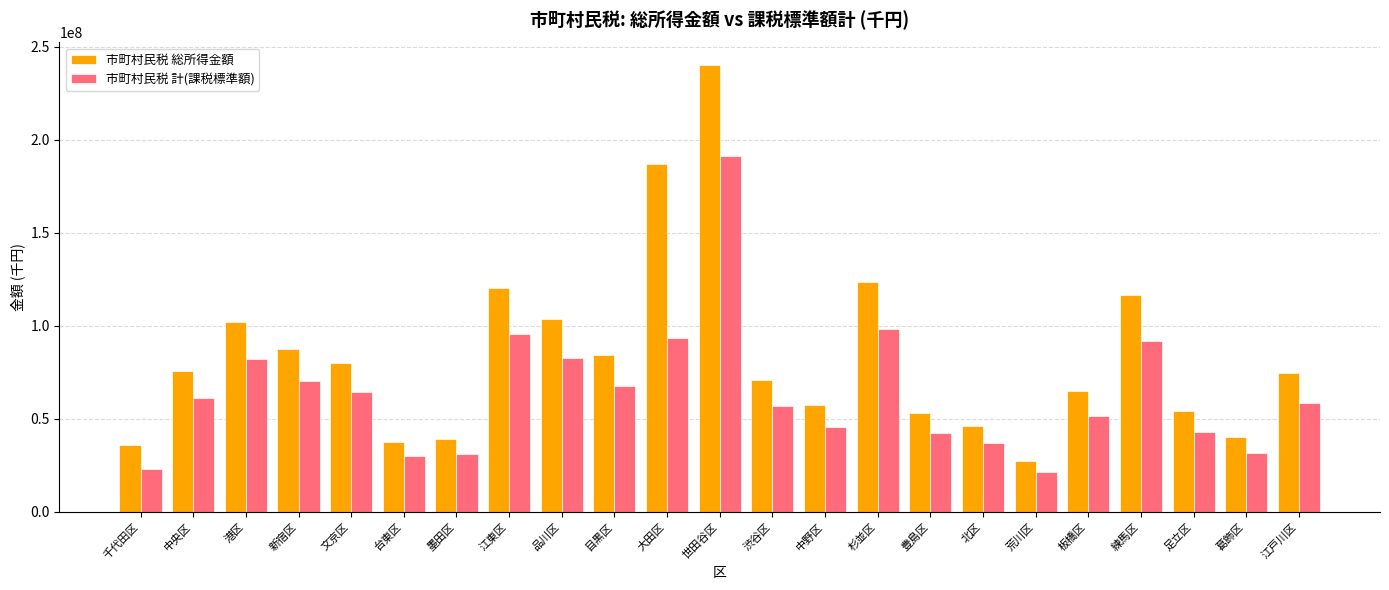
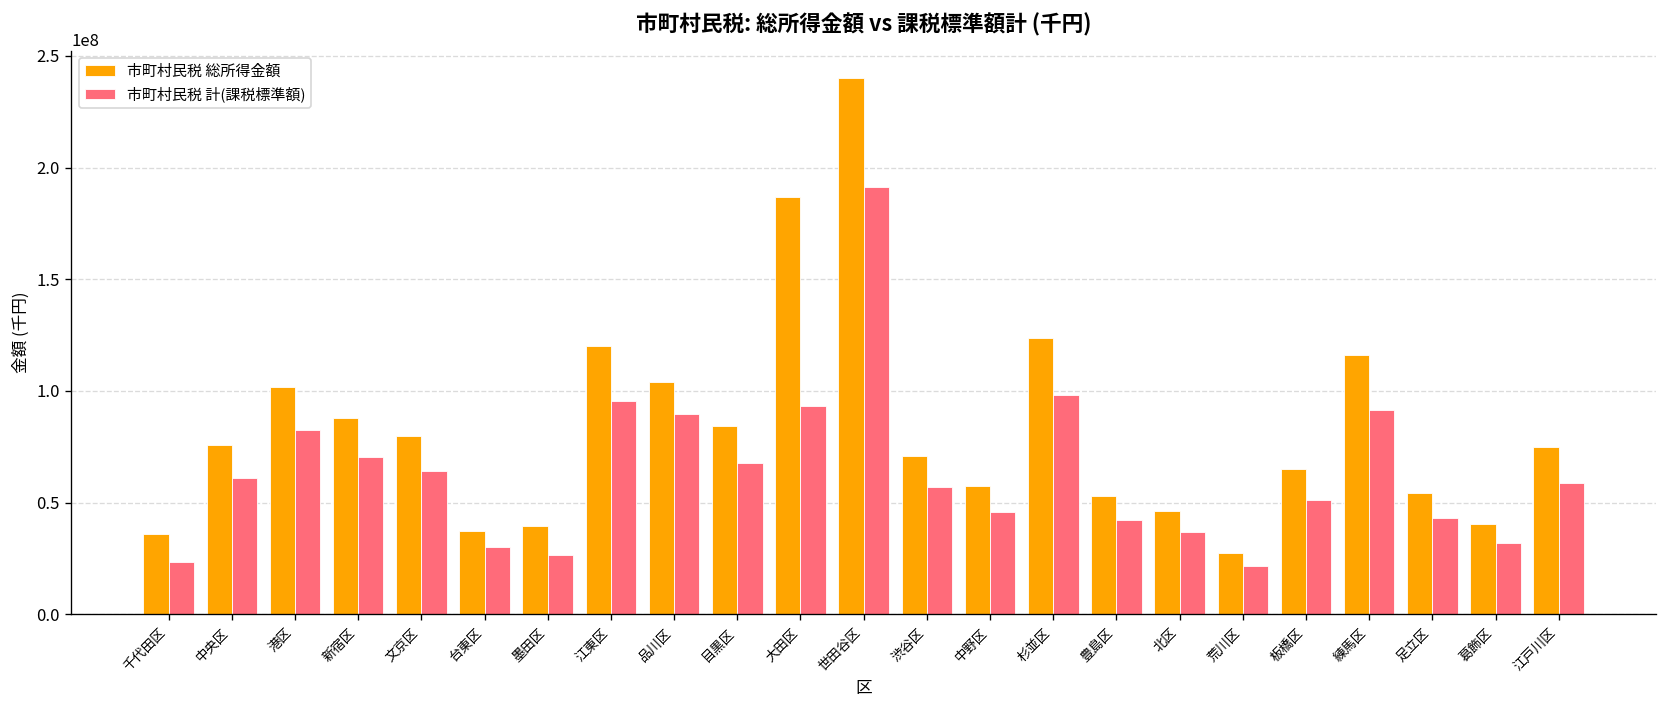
  {
    "市町村民税 総所得金額": {
      "千代田区": 36000000,
      "中央区": 76000000,
      "港区": 102000000,
      "新宿区": 88000000,
      "文京区": 80000000,
      "台東区": 37000000,
      "墨田区": 39000000,
      "江東区": 120000000,
      "品川区": 104000000,
      "目黒区": 84000000,
      "大田区": 187000000,
      "世田谷区": 240000000,
      "渋谷区": 71000000,
      "中野区": 57000000,
      "杉並区": 124000000,
      "豊島区": 53000000,
      "北区": 46000000,
      "荒川区": 27000000,
      "板橋区": 65000000,
      "練馬区": 116000000,
      "足立区": 54000000,
      "葛飾区": 40000000,
      "江戸川区": 75000000
    },
    "市町村民税 計(課税標準額)": {
      "千代田区": 23000000,
      "中央区": 61000000,
      "港区": 82000000,
      "新宿区": 71000000,
      "文京区": 64000000,
      "台東区": 30000000,
-     "墨田区": 31000000,
+     "墨田区": 27000000,
      "江東区": 96000000,
-     "品川区": 83000000,
+     "品川区": 90000000,
      "目黒区": 68000000,
      "大田区": 93000000,
      "世田谷区": 191000000,
      "渋谷区": 57000000,
      "中野区": 46000000,
      "杉並区": 98000000,
      "豊島区": 42000000,
      "北区": 37000000,
      "荒川区": 22000000,
      "板橋区": 51000000,
      "練馬区": 92000000,
      "足立区": 43000000,
      "葛飾区": 32000000,
      "江戸川区": 59000000
    }
  }
